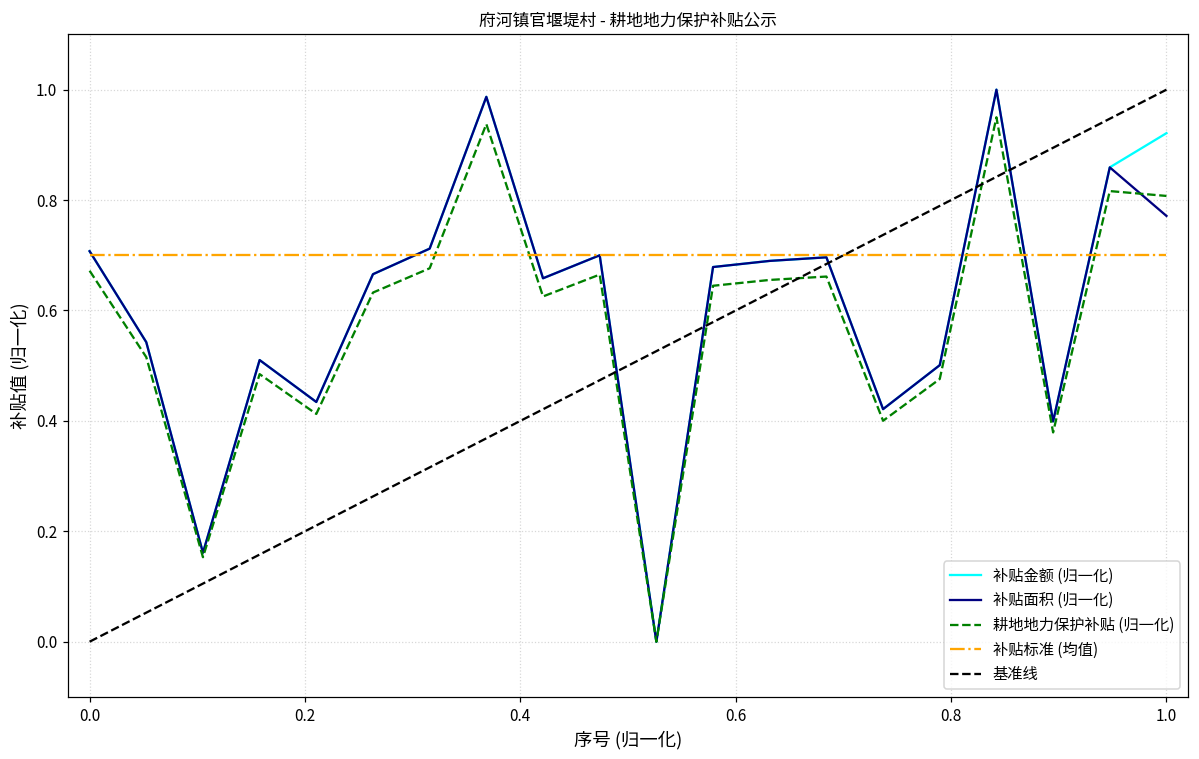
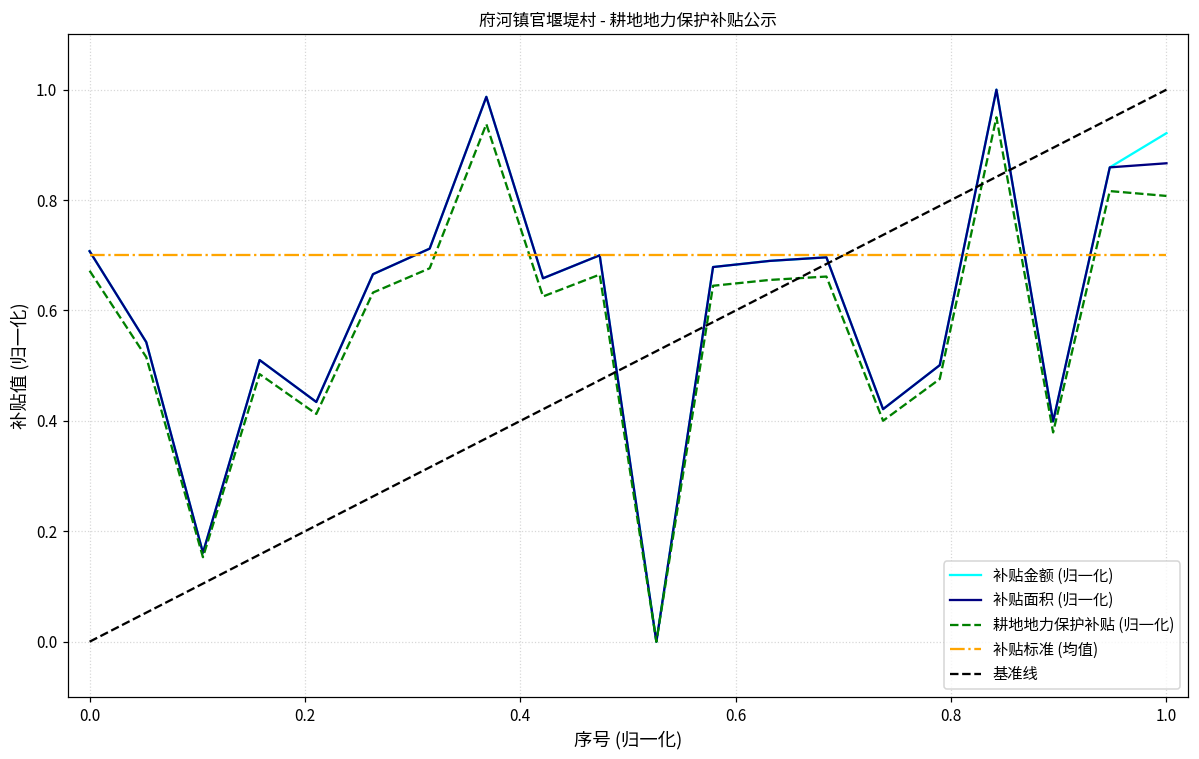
  {
    "补贴金额 (归一化)": {
      "1.0": 0.92
    },
    "补贴面积 (归一化)": {
-     "1.0": 0.77
+     "1.0": 0.87
    },
    "耕地地力保护补贴 (归一化)": {
      "0.0": 0.67,
      "1.0": 0.81
    },
    "补贴标准 (均值)": {
      "0.0": 0.70,
      "1.0": 0.70
    },
    "基准线": {
      "0.0": 0.00,
      "1.0": 1.00
    }
  }
